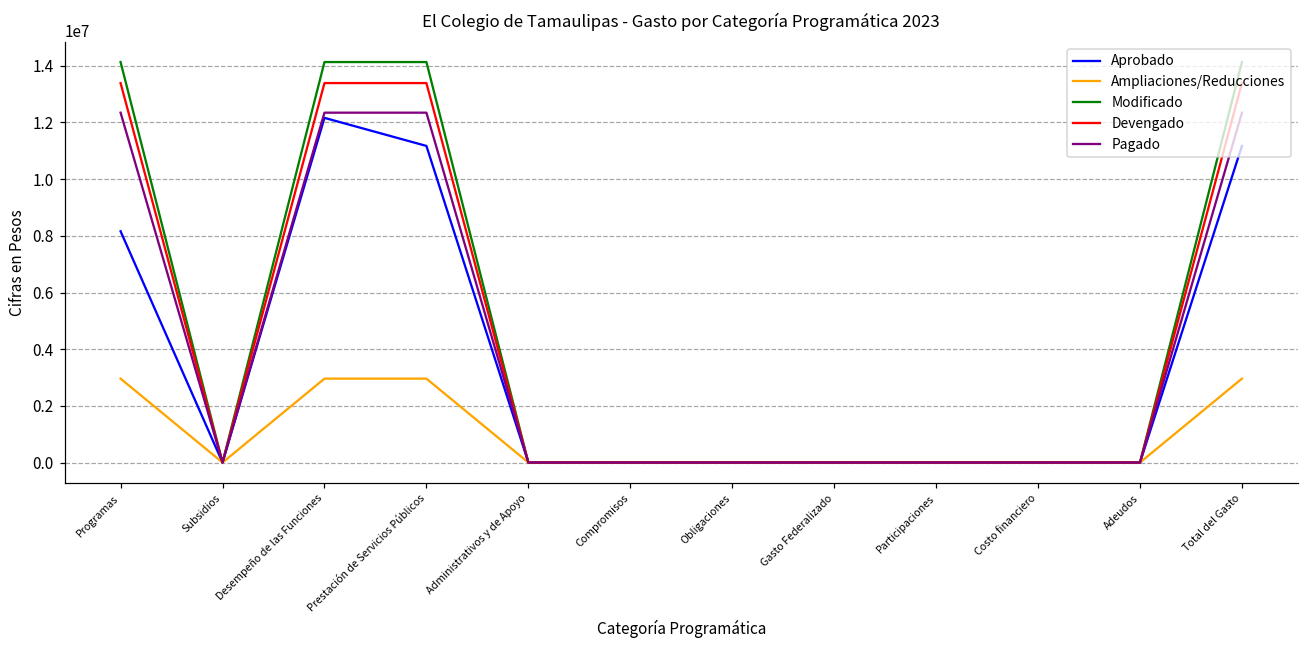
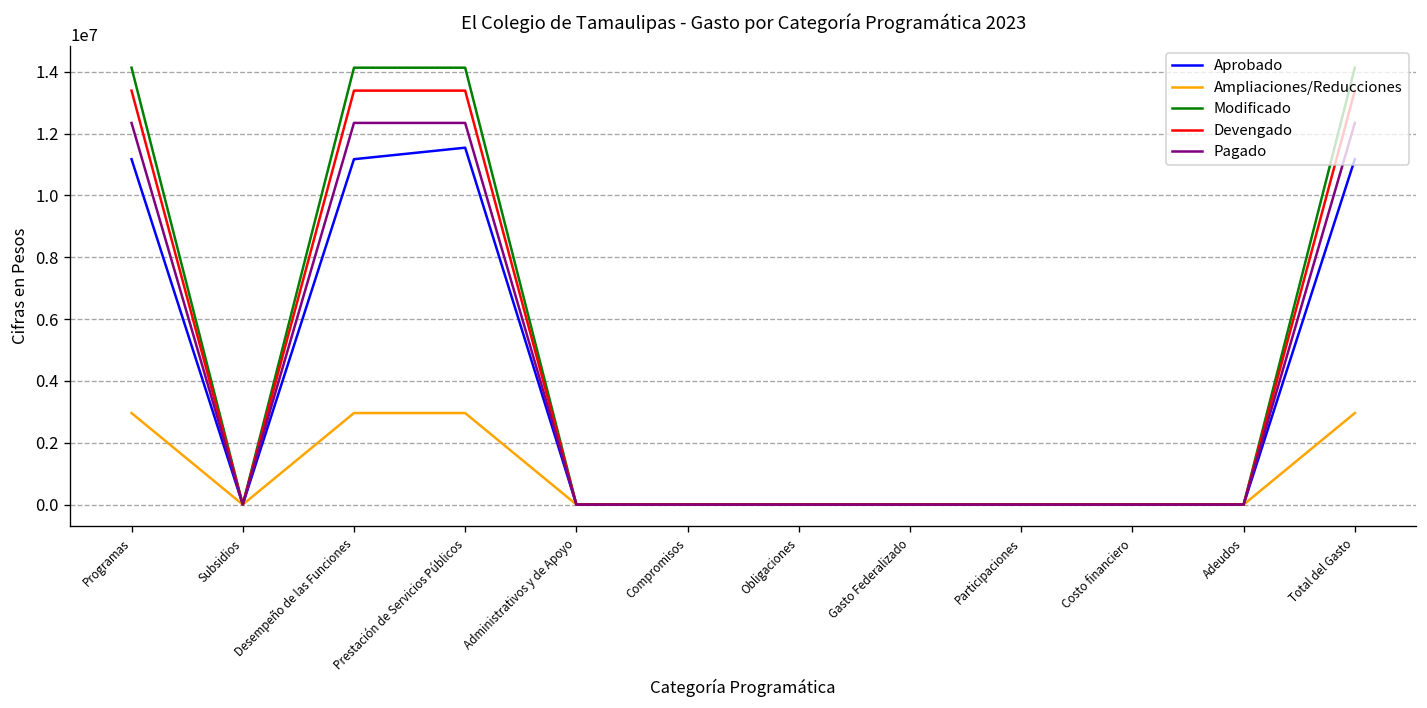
  {
    "Aprobado": {
-     "Programas": 8200000,
-     "Desempeño de las Funciones": 12200000,
-     "Prestación de Servicios Públicos": 11200000
+     "Programas": 11200000,
+     "Desempeño de las Funciones": 11200000,
+     "Prestación de Servicios Públicos": 11500000
    },
    "Ampliaciones/Reducciones": {
      "Programas": 3000000,
      "Desempeño de las Funciones": 3000000,
      "Prestación de Servicios Públicos": 3000000,
      "Total del Gasto": 3000000
    },
    "Modificado": {
      "Programas": 14100000,
      "Desempeño de las Funciones": 14100000,
      "Prestación de Servicios Públicos": 14100000
    },
    "Devengado": {
      "Programas": 13400000,
      "Desempeño de las Funciones": 13400000,
      "Prestación de Servicios Públicos": 13400000
    },
    "Pagado": {
      "Programas": 12300000,
      "Desempeño de las Funciones": 12300000,
      "Prestación de Servicios Públicos": 12300000
    }
  }
